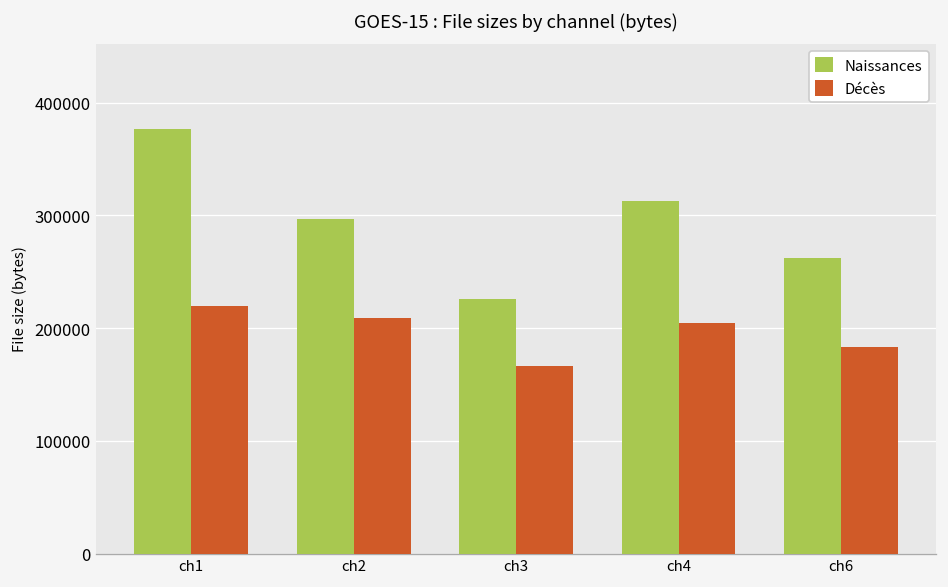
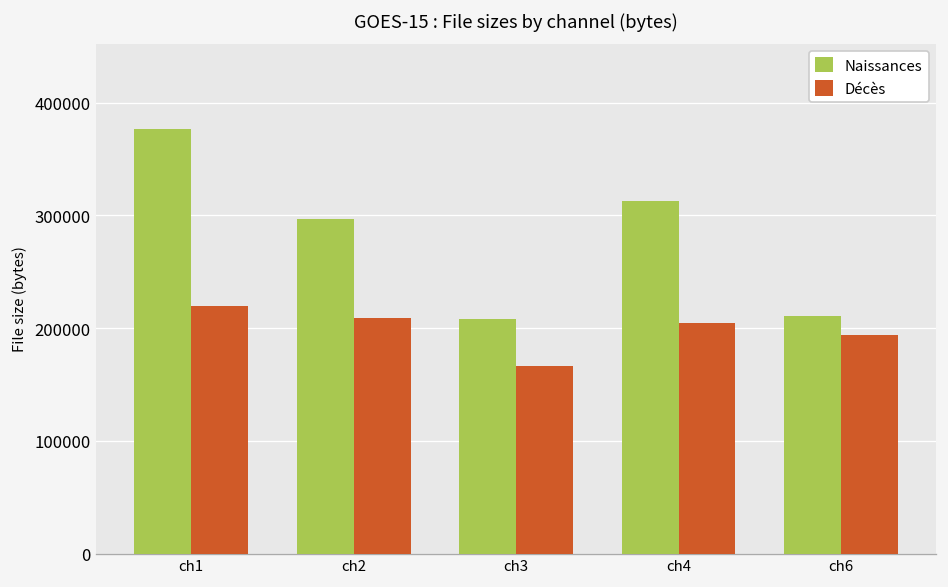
  {
    "Naissances": {
      "ch1": 380000,
      "ch2": 300000,
-     "ch3": 230000,
+     "ch3": 210000,
      "ch4": 310000,
-     "ch6": 260000
+     "ch6": 210000
    },
    "Décès": {
      "ch1": 220000,
      "ch2": 210000,
      "ch3": 170000,
      "ch4": 200000,
-     "ch6": 180000
+     "ch6": 190000
    }
  }
